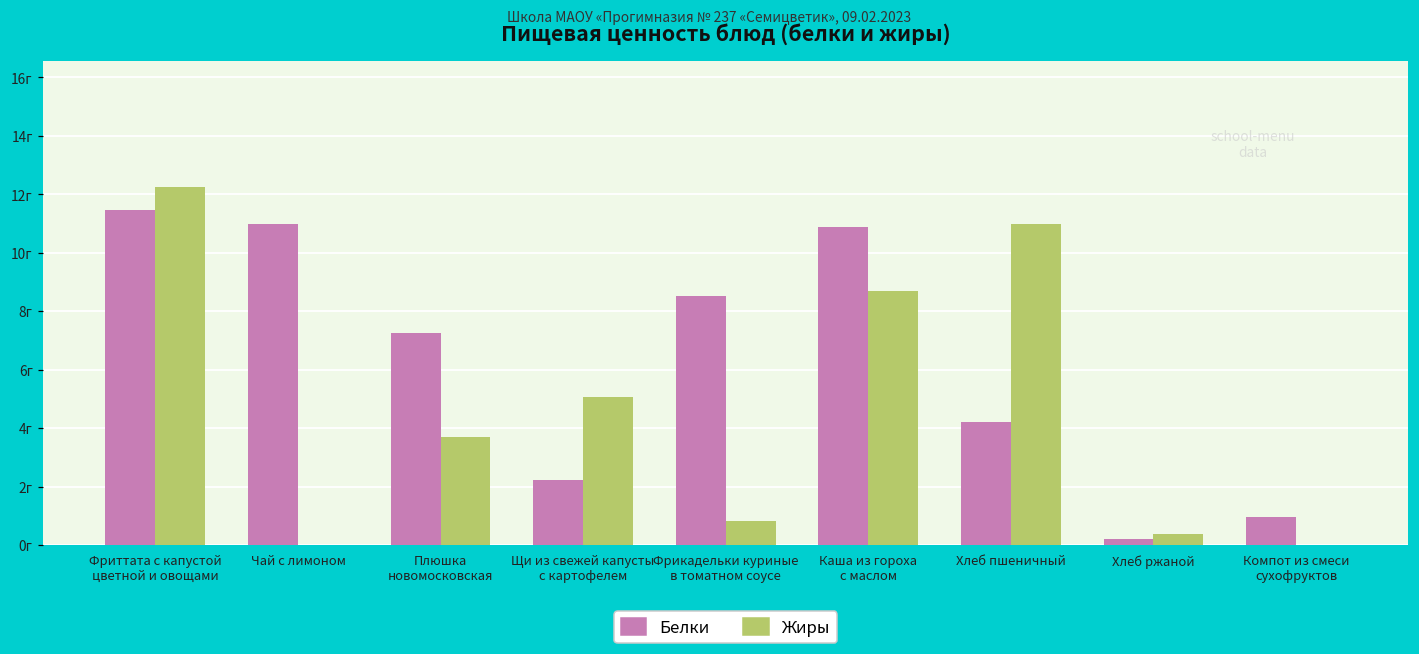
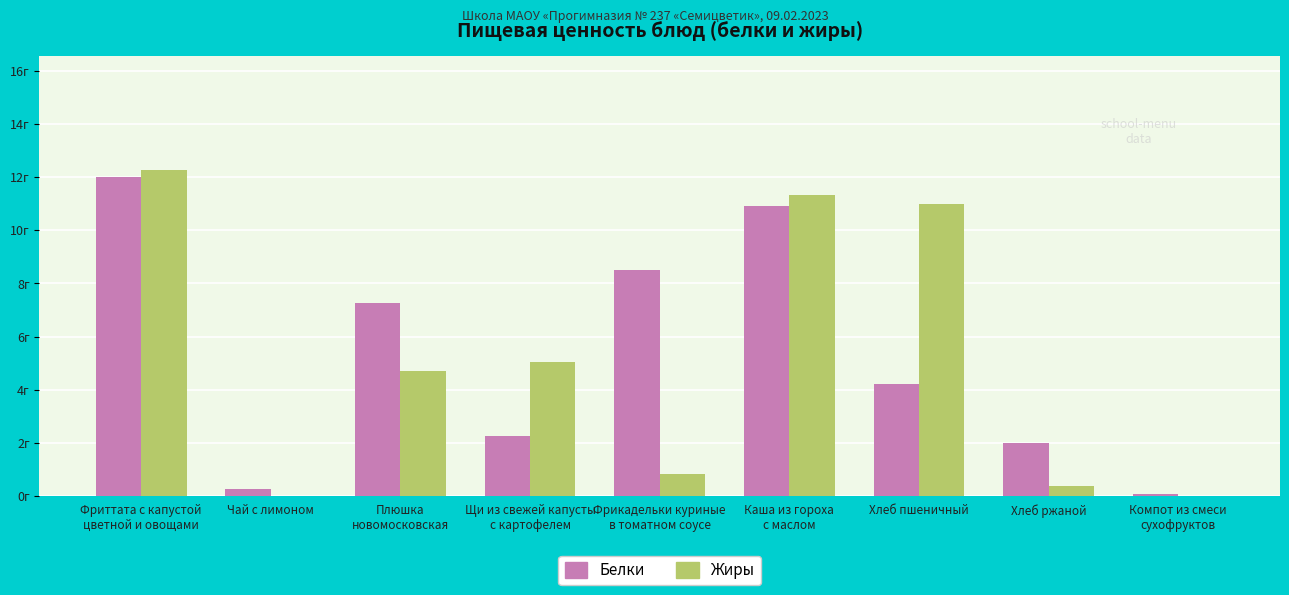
  {
    "Белки": {
-     "Фриттата с капустой цветной и овощами": "11.5г",
-     "Чай с лимоном": "11.0г",
+     "Фриттата с капустой цветной и овощами": "12.0г",
+     "Чай с лимоном": "0.3г",
      "Плюшка новомосковская": "7.3г",
      "Щи из свежей капусты с картофелем": "2.2г",
      "Фрикадельки куриные в томатном соусе": "8.5г",
      "Каша из гороха с маслом": "10.9г",
      "Хлеб пшеничный": "4.2г",
-     "Хлеб ржаной": "0.2г",
-     "Компот из смеси сухофруктов": "1.0г"
+     "Хлеб ржаной": "2.0г",
+     "Компот из смеси сухофруктов": "0.1г"
    },
    "Жиры": {
      "Фриттата с капустой цветной и овощами": "12.3г",
      "Чай с лимоном": "0.0г",
-     "Плюшка новомосковская": "3.7г",
+     "Плюшка новомосковская": "4.7г",
      "Щи из свежей капусты с картофелем": "5.1г",
      "Фрикадельки куриные в томатном соусе": "0.8г",
-     "Каша из гороха с маслом": "8.7г",
+     "Каша из гороха с маслом": "11.3г",
      "Хлеб пшеничный": "11.0г",
      "Хлеб ржаной": "0.4г",
      "Компот из смеси сухофруктов": "0.0г"
    }
  }
